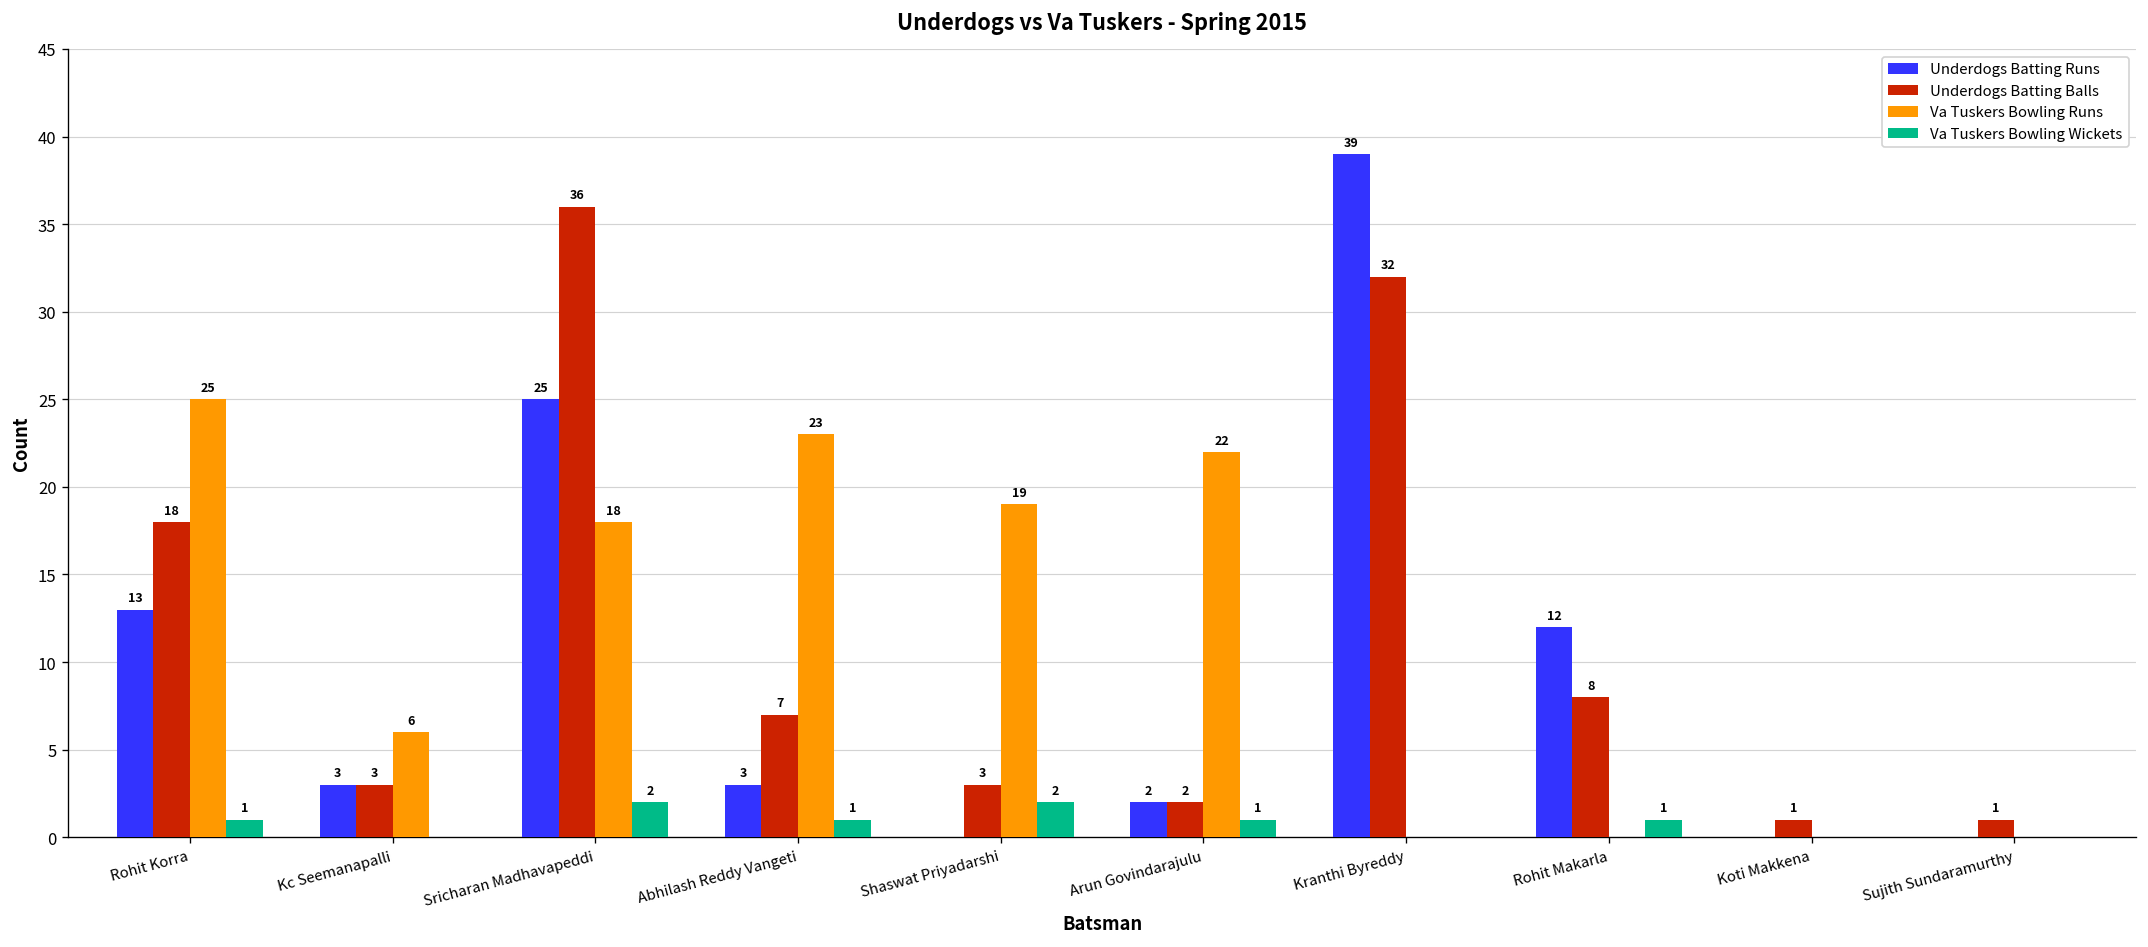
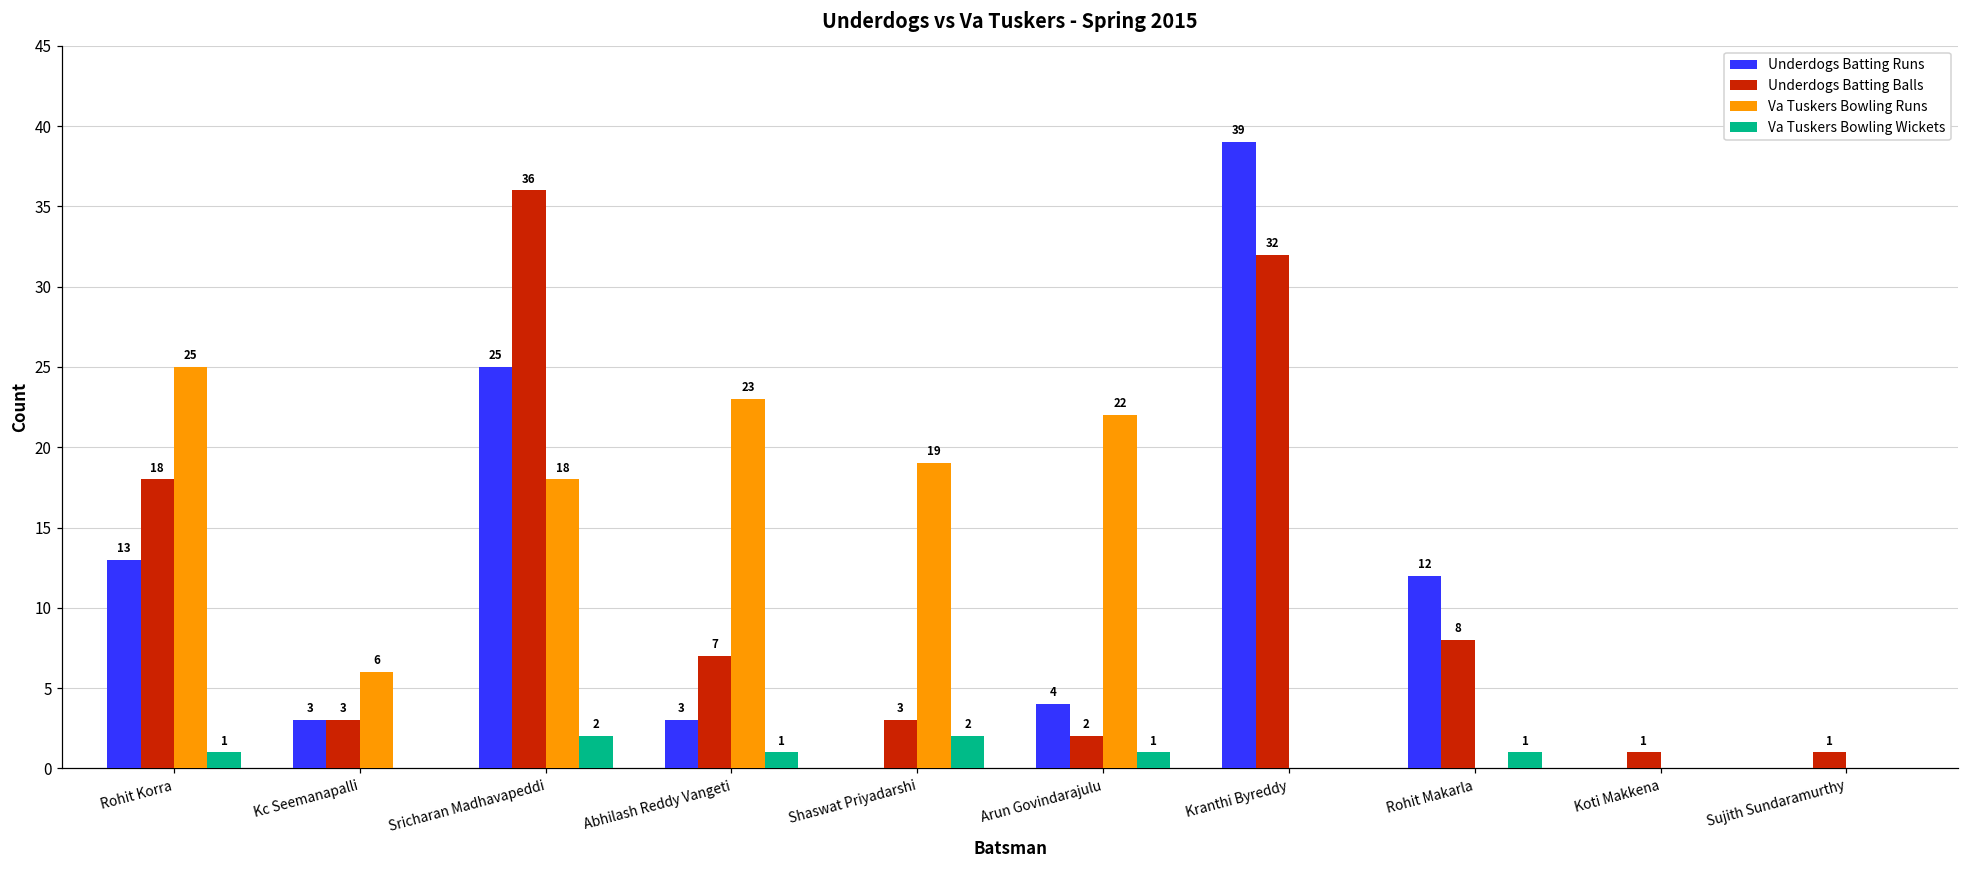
  {
    "Underdogs Batting Runs": {
      "Rohit Korra": 13,
      "Kc Seemanapalli": 3,
      "Sricharan Madhavapeddi": 25,
      "Abhilash Reddy Vangeti": 3,
-     "Arun Govindarajulu": 2,
+     "Arun Govindarajulu": 4,
      "Kranthi Byreddy": 39,
      "Rohit Makarla": 12
    },
    "Underdogs Batting Balls": {
      "Rohit Korra": 18,
      "Kc Seemanapalli": 3,
      "Sricharan Madhavapeddi": 36,
      "Abhilash Reddy Vangeti": 7,
      "Shaswat Priyadarshi": 3,
      "Arun Govindarajulu": 2,
      "Kranthi Byreddy": 32,
      "Rohit Makarla": 8,
      "Koti Makkena": 1,
      "Sujith Sundaramurthy": 1
    },
    "Va Tuskers Bowling Runs": {
      "Rohit Korra": 25,
      "Kc Seemanapalli": 6,
      "Sricharan Madhavapeddi": 18,
      "Abhilash Reddy Vangeti": 23,
      "Shaswat Priyadarshi": 19,
      "Arun Govindarajulu": 22
    },
    "Va Tuskers Bowling Wickets": {
      "Rohit Korra": 1,
      "Sricharan Madhavapeddi": 2,
      "Abhilash Reddy Vangeti": 1,
      "Shaswat Priyadarshi": 2,
      "Arun Govindarajulu": 1,
      "Rohit Makarla": 1
    }
  }
